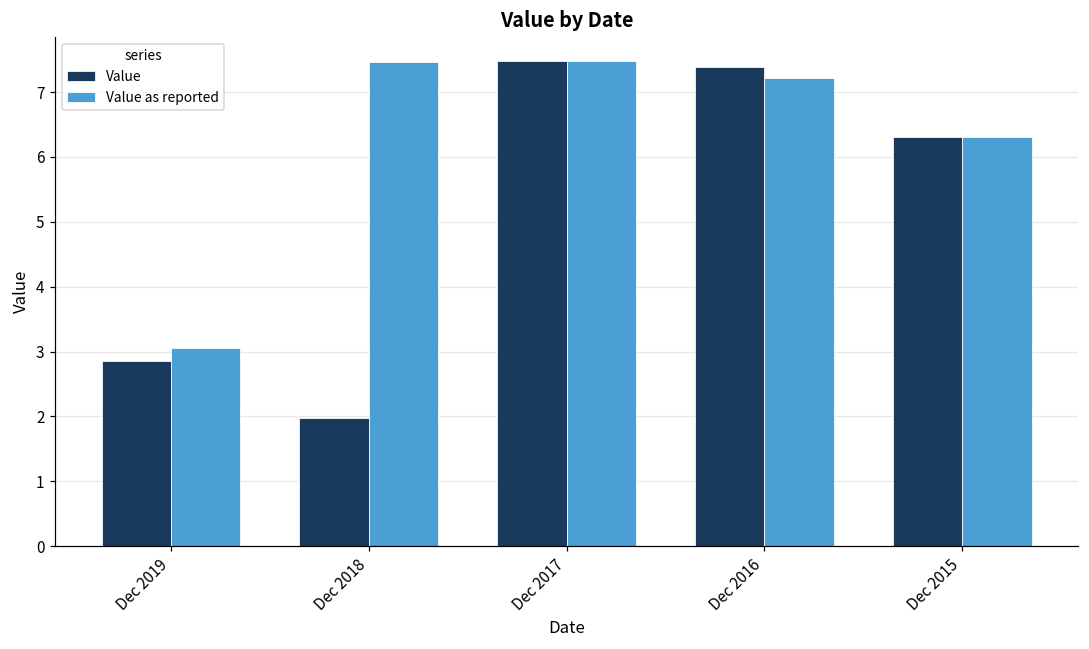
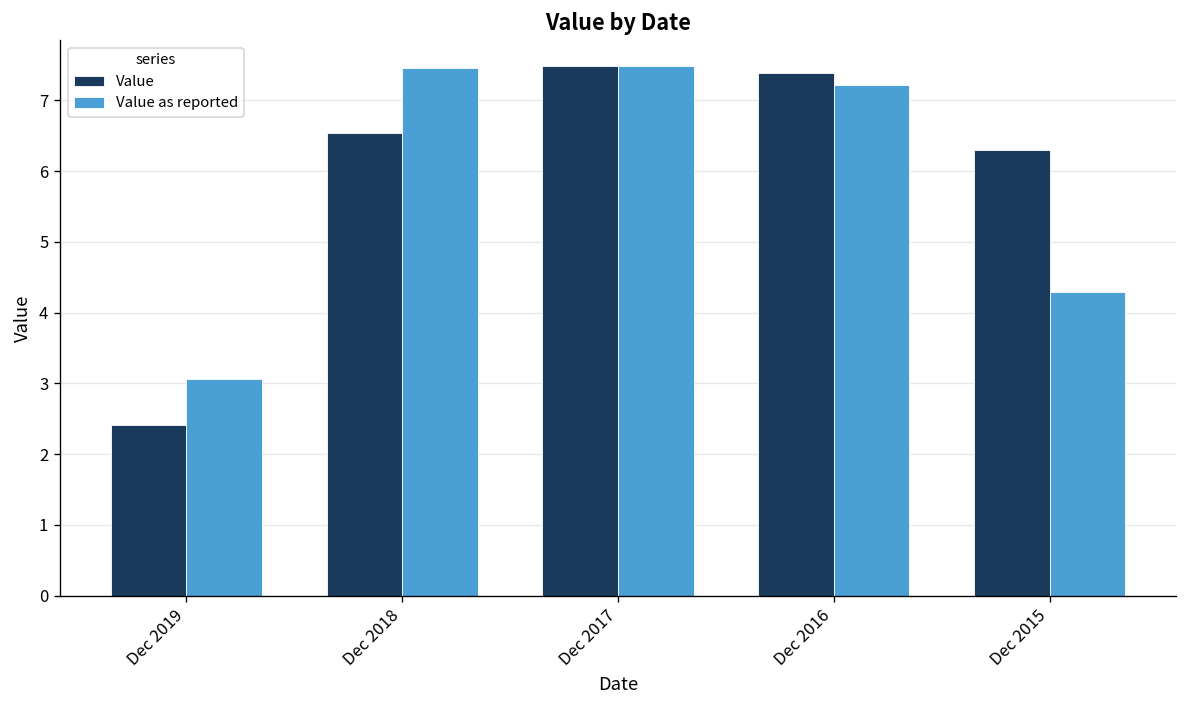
  {
    "Value": {
-     "Dec 2019": 2.9,
-     "Dec 2018": 2.0,
+     "Dec 2019": 2.4,
+     "Dec 2018": 6.5,
      "Dec 2017": 7.5,
      "Dec 2016": 7.4,
      "Dec 2015": 6.3
    },
    "Value as reported": {
      "Dec 2019": 3.1,
      "Dec 2018": 7.5,
      "Dec 2017": 7.5,
      "Dec 2016": 7.2,
-     "Dec 2015": 6.3
+     "Dec 2015": 4.3
    }
  }
